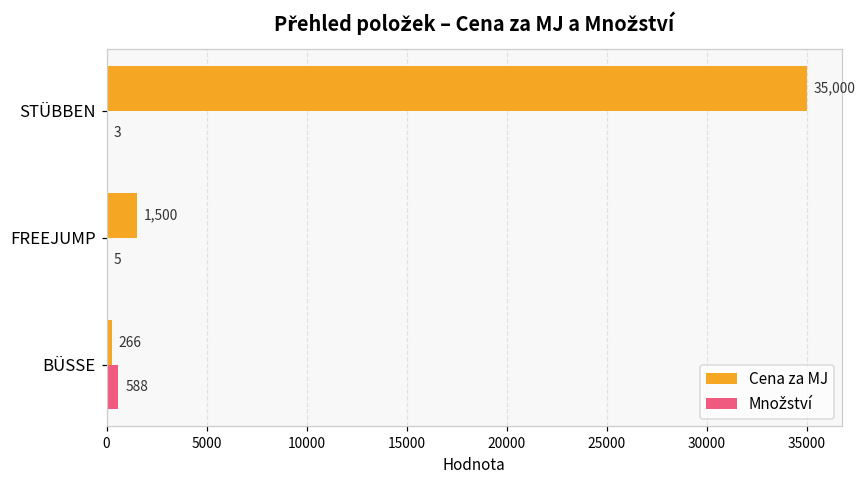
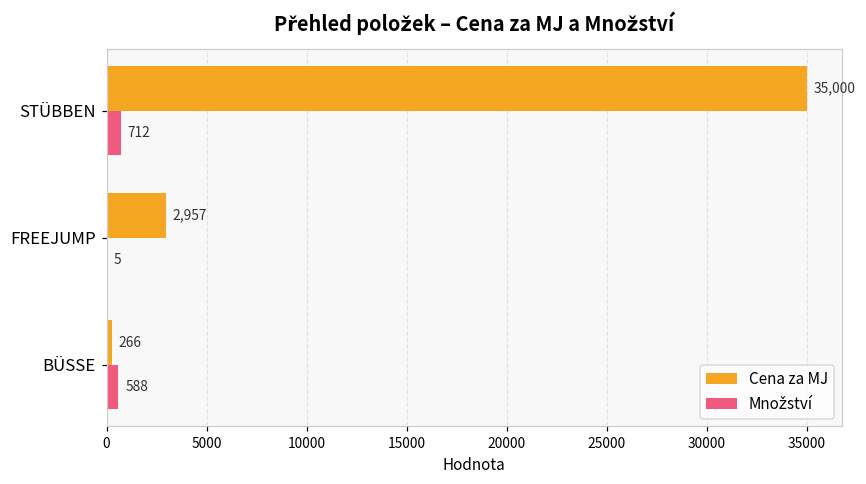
  {
    "Cena za MJ": {
      "STÜBBEN": "35,000",
-     "FREEJUMP": "1,500",
+     "FREEJUMP": "2,957",
      "BÜSSE": "266"
    },
    "Množství": {
-     "STÜBBEN": "3",
+     "STÜBBEN": "712",
      "FREEJUMP": "5",
      "BÜSSE": "588"
    }
  }
